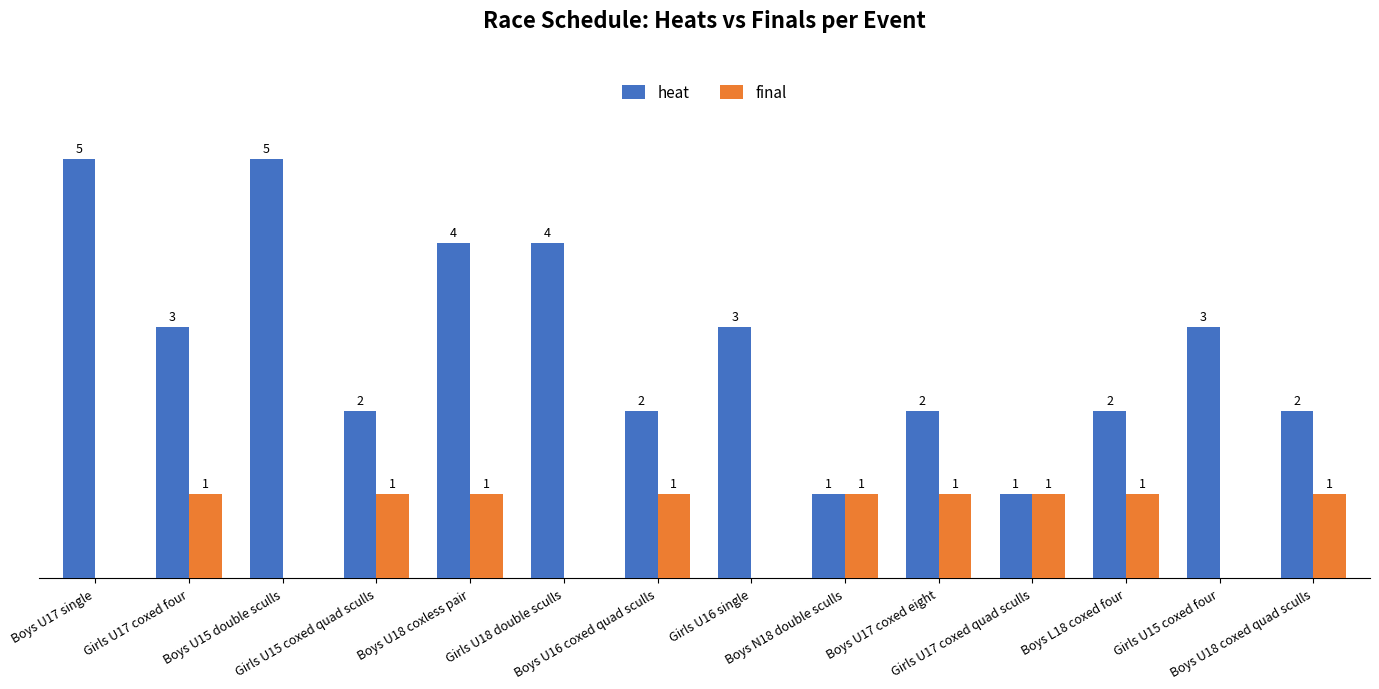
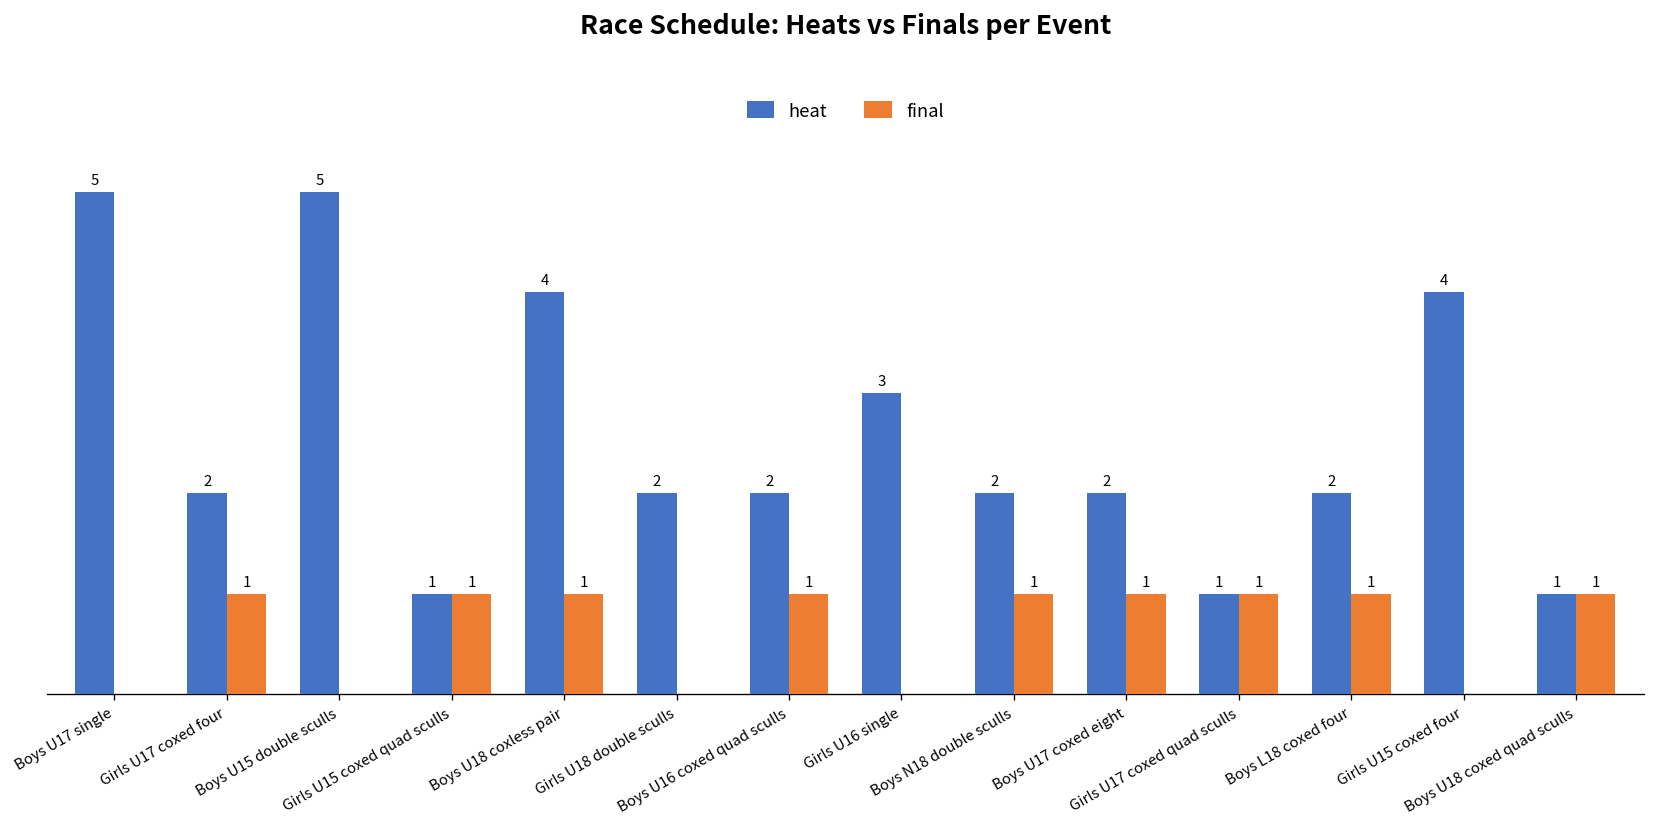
  {
    "heat": {
      "Boys U17 single": 5,
-     "Girls U17 coxed four": 3,
+     "Girls U17 coxed four": 2,
      "Boys U15 double sculls": 5,
-     "Girls U15 coxed quad sculls": 2,
+     "Girls U15 coxed quad sculls": 1,
      "Boys U18 coxless pair": 4,
-     "Girls U18 double sculls": 4,
+     "Girls U18 double sculls": 2,
      "Boys U16 coxed quad sculls": 2,
      "Girls U16 single": 3,
-     "Boys N18 double sculls": 1,
+     "Boys N18 double sculls": 2,
      "Boys U17 coxed eight": 2,
      "Girls U17 coxed quad sculls": 1,
      "Boys L18 coxed four": 2,
-     "Girls U15 coxed four": 3,
-     "Boys U18 coxed quad sculls": 2
+     "Girls U15 coxed four": 4,
+     "Boys U18 coxed quad sculls": 1
    },
    "final": {
      "Girls U17 coxed four": 1,
      "Girls U15 coxed quad sculls": 1,
      "Boys U18 coxless pair": 1,
      "Boys U16 coxed quad sculls": 1,
      "Boys N18 double sculls": 1,
      "Boys U17 coxed eight": 1,
      "Girls U17 coxed quad sculls": 1,
      "Boys L18 coxed four": 1,
      "Boys U18 coxed quad sculls": 1
    }
  }
